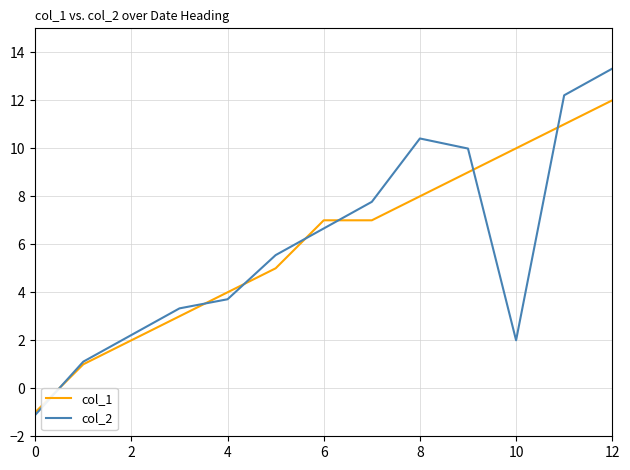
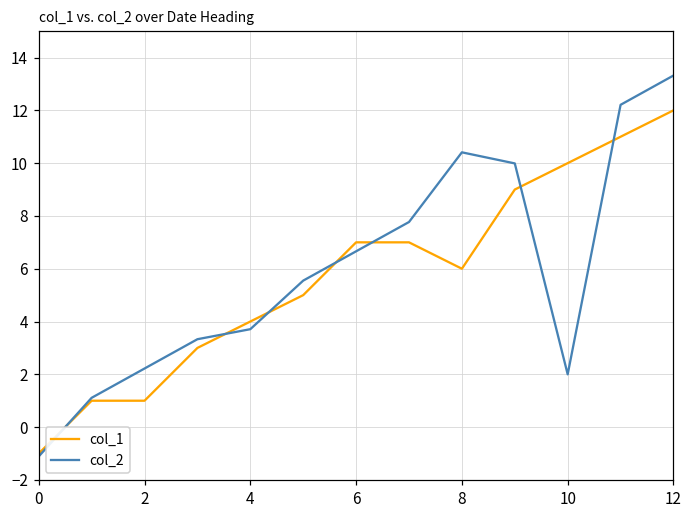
  {
    "col_1": {
      "0": -1,
-     "2": 2,
+     "2": 1,
      "4": 4,
      "6": 7,
-     "8": 8,
+     "8": 6,
      "10": 10,
      "12": 12
    },
    "col_2": {
      "0": -1.1,
      "2": 2.2,
      "4": 3.7,
      "6": 6.7,
      "8": 10.4,
      "10": 2,
      "12": 13.3
    }
  }
